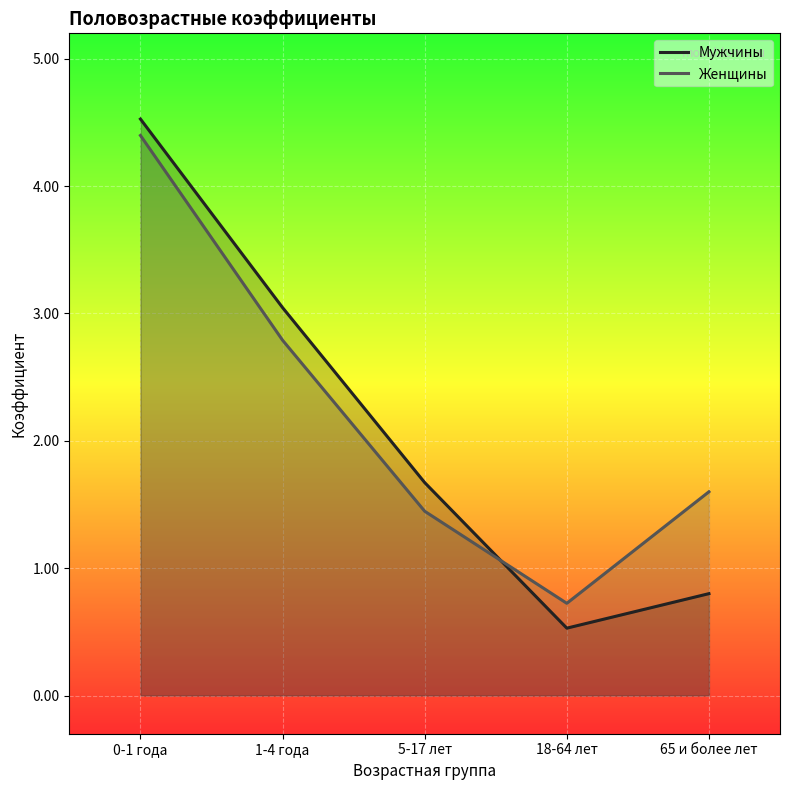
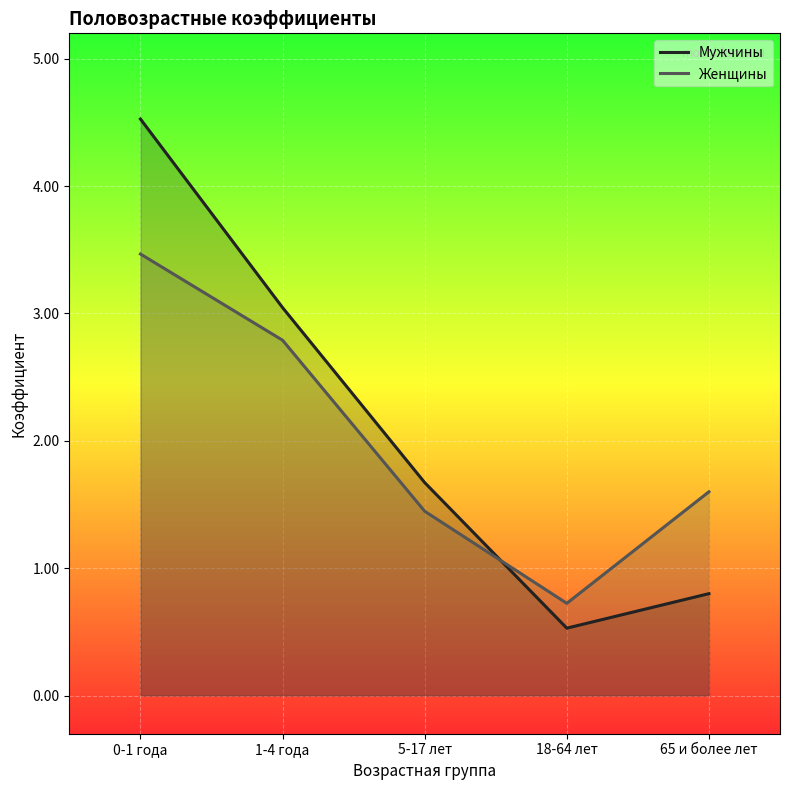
  {
    "Мужчины": {
      "0-1 года": 4.53,
      "1-4 года": 3.05,
      "5-17 лет": 1.67,
      "18-64 лет": 0.53,
      "65 и более лет": 0.80
    },
    "Женщины": {
-     "0-1 года": 4.40,
+     "0-1 года": 3.47,
      "1-4 года": 2.79,
      "5-17 лет": 1.45,
      "18-64 лет": 0.72,
      "65 и более лет": 1.60
    }
  }
